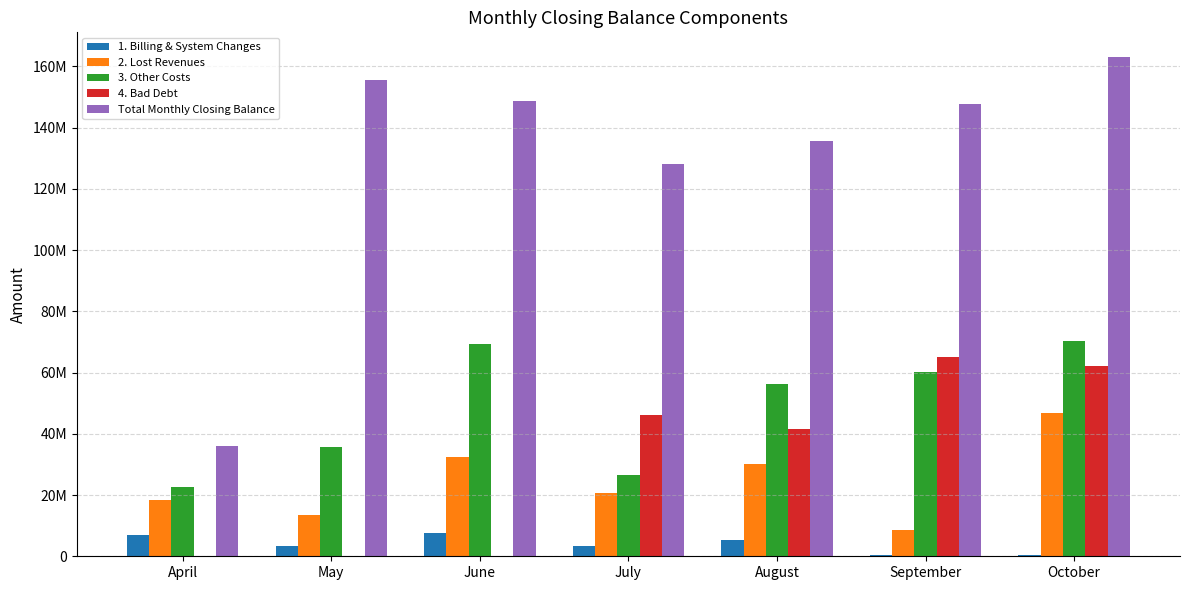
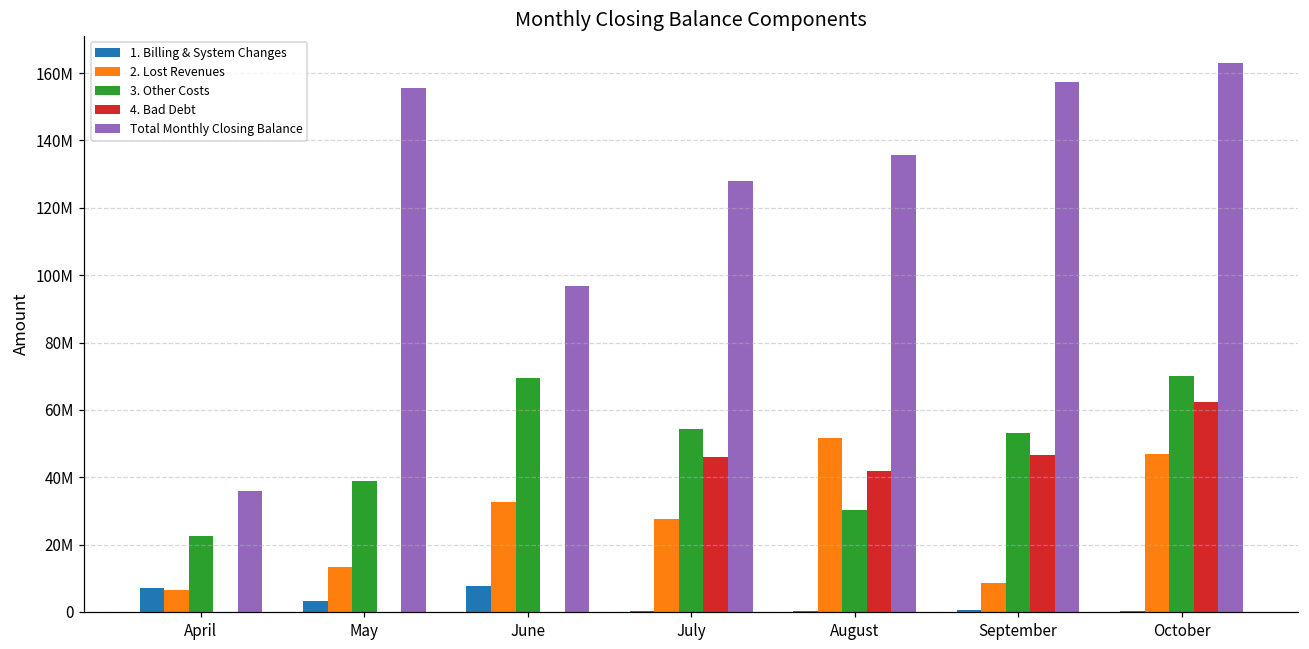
  {
    "1. Billing & System Changes": {
      "April": 7000000,
      "May": 3000000,
      "June": 8000000,
-     "July": 3000000,
-     "August": 5000000
+     "July": 0,
+     "August": 0
    },
    "2. Lost Revenues": {
-     "April": 18000000,
+     "April": 7000000,
      "May": 13000000,
      "June": 33000000,
-     "July": 21000000,
-     "August": 30000000,
+     "July": 28000000,
+     "August": 52000000,
      "September": 9000000,
      "October": 47000000
    },
    "3. Other Costs": {
      "April": 23000000,
-     "May": 36000000,
+     "May": 39000000,
      "June": 69000000,
-     "July": 26000000,
-     "August": 56000000,
-     "September": 60000000,
+     "July": 54000000,
+     "August": 30000000,
+     "September": 53000000,
      "October": 70000000
    },
    "4. Bad Debt": {
      "April": 0,
      "May": 0,
      "June": 0,
      "July": 46000000,
      "August": 42000000,
-     "September": 65000000,
+     "September": 47000000,
      "October": 62000000
    },
    "Total Monthly Closing Balance": {
      "April": 36000000,
      "May": 156000000,
-     "June": 149000000,
+     "June": 97000000,
      "July": 128000000,
      "August": 136000000,
-     "September": 148000000,
+     "September": 157000000,
      "October": 163000000
    }
  }
